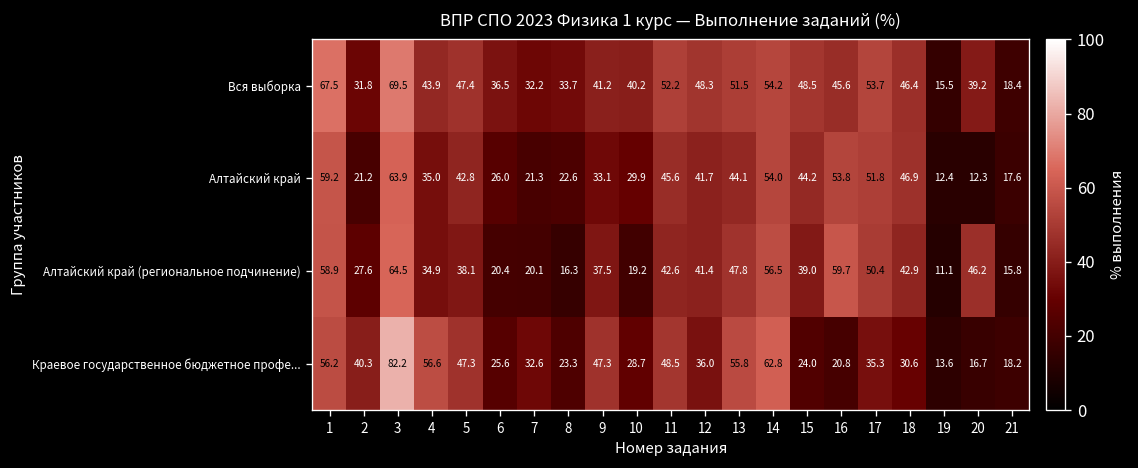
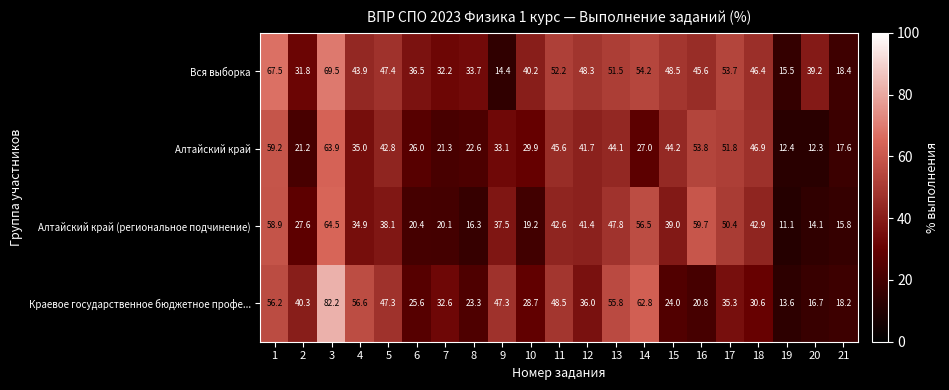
  {
    "Вся выборка": {
      "1": 67.5,
      "2": 31.8,
      "3": 69.5,
      "4": 43.9,
      "5": 47.4,
      "6": 36.5,
      "7": 32.2,
      "8": 33.7,
-     "9": 41.2,
+     "9": 14.4,
      "10": 40.2,
      "11": 52.2,
      "12": 48.3,
      "13": 51.5,
      "14": 54.2,
      "15": 48.5,
      "16": 45.6,
      "17": 53.7,
      "18": 46.4,
      "19": 15.5,
      "20": 39.2,
      "21": 18.4
    },
    "Алтайский край": {
      "1": 59.2,
      "2": 21.2,
      "3": 63.9,
      "4": 35.0,
      "5": 42.8,
      "6": 26.0,
      "7": 21.3,
      "8": 22.6,
      "9": 33.1,
      "10": 29.9,
      "11": 45.6,
      "12": 41.7,
      "13": 44.1,
-     "14": 54.0,
+     "14": 27.0,
      "15": 44.2,
      "16": 53.8,
      "17": 51.8,
      "18": 46.9,
      "19": 12.4,
      "20": 12.3,
      "21": 17.6
    },
    "Алтайский край (региональное подчинение)": {
      "1": 58.9,
      "2": 27.6,
      "3": 64.5,
      "4": 34.9,
      "5": 38.1,
      "6": 20.4,
      "7": 20.1,
      "8": 16.3,
      "9": 37.5,
      "10": 19.2,
      "11": 42.6,
      "12": 41.4,
      "13": 47.8,
      "14": 56.5,
      "15": 39.0,
      "16": 59.7,
      "17": 50.4,
      "18": 42.9,
      "19": 11.1,
-     "20": 46.2,
+     "20": 14.1,
      "21": 15.8
    },
    "Краевое государственное бюджетное профе...": {
      "1": 56.2,
      "2": 40.3,
      "3": 82.2,
      "4": 56.6,
      "5": 47.3,
      "6": 25.6,
      "7": 32.6,
      "8": 23.3,
      "9": 47.3,
      "10": 28.7,
      "11": 48.5,
      "12": 36.0,
      "13": 55.8,
      "14": 62.8,
      "15": 24.0,
      "16": 20.8,
      "17": 35.3,
      "18": 30.6,
      "19": 13.6,
      "20": 16.7,
      "21": 18.2
    }
  }
